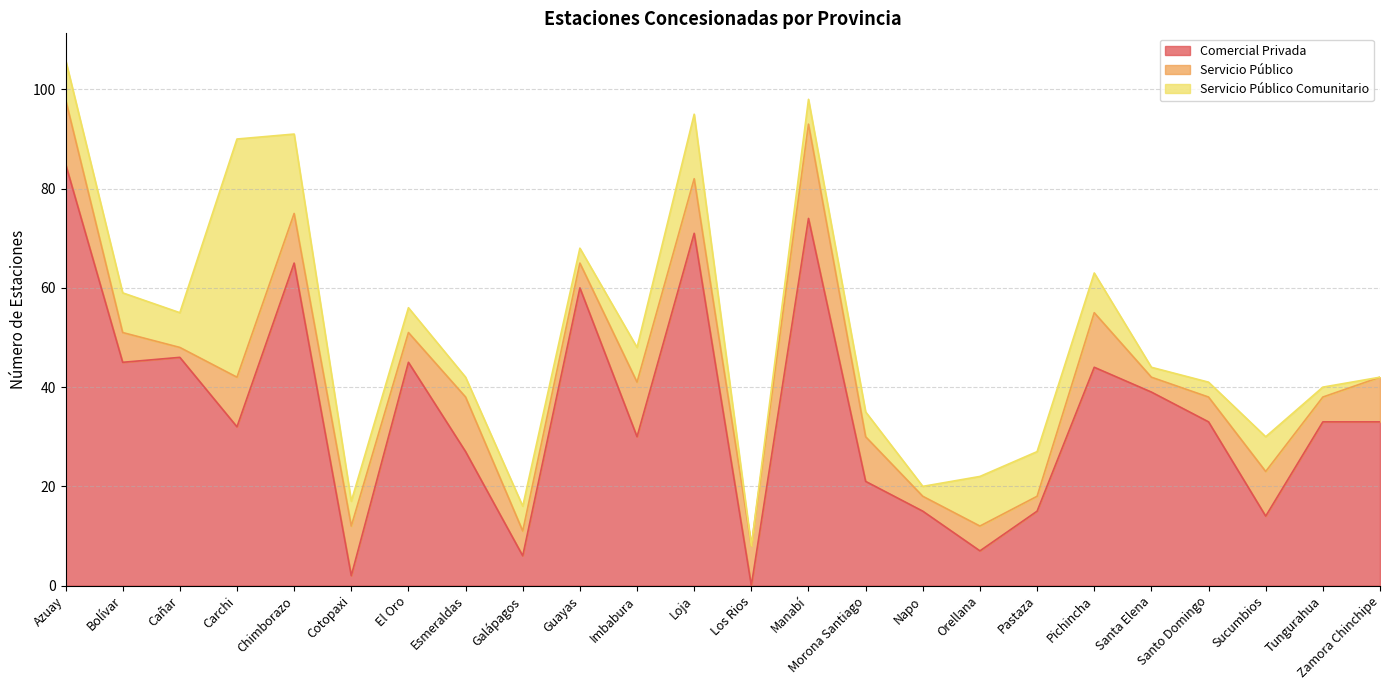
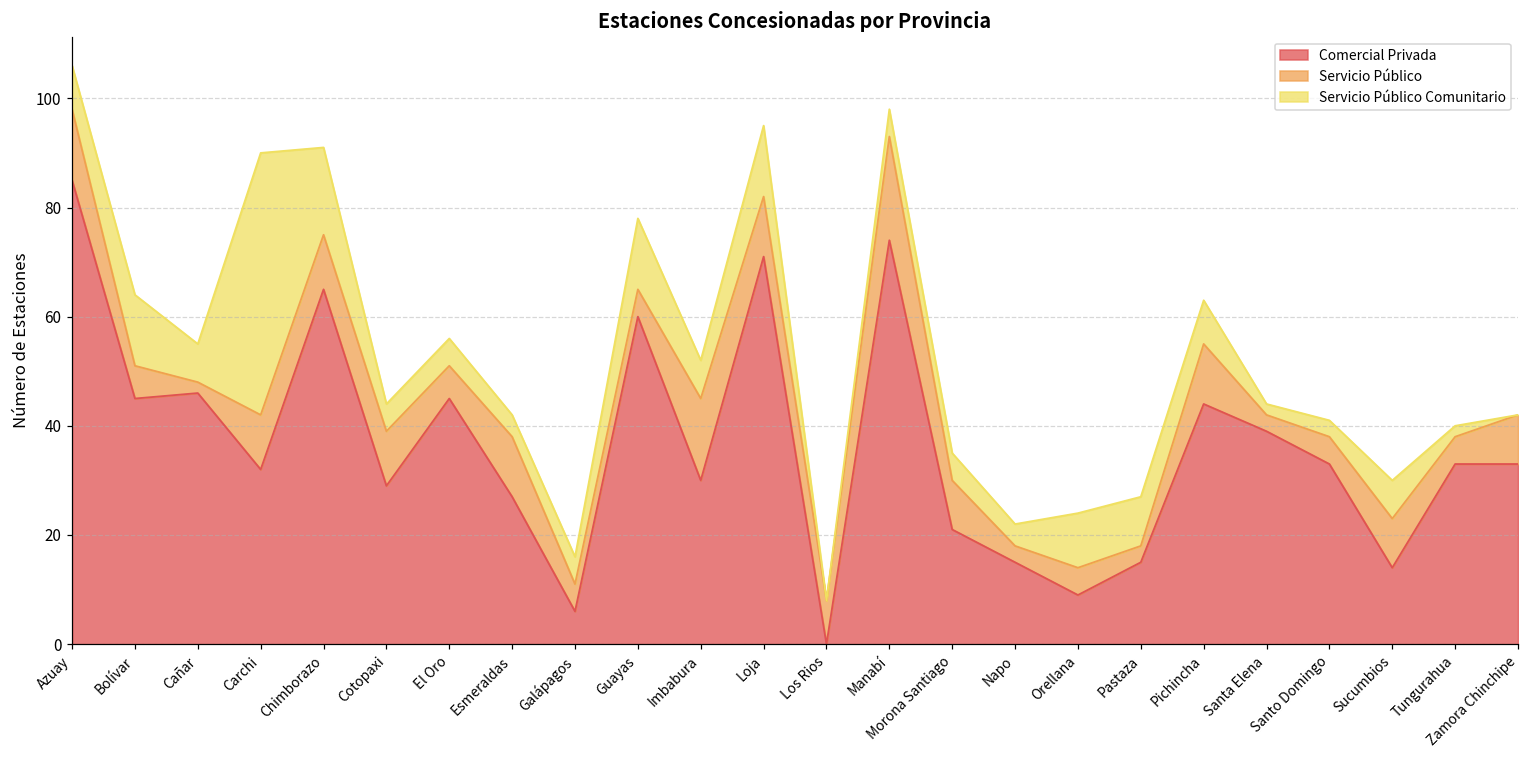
  {
    "Comercial Privada": {
      "Azuay": 85,
      "Bolívar": 45,
      "Cañar": 46,
      "Carchi": 32,
      "Chimborazo": 65,
-     "Cotopaxi": 2,
+     "Cotopaxi": 29,
      "El Oro": 45,
      "Esmeraldas": 27,
      "Galápagos": 6,
      "Guayas": 60,
      "Imbabura": 30,
      "Loja": 71,
      "Los Rios": 0,
      "Manabí": 74,
      "Morona Santiago": 21,
      "Napo": 15,
-     "Orellana": 7,
+     "Orellana": 9,
      "Pastaza": 15,
      "Pichincha": 44,
      "Santa Elena": 39,
      "Santo Domingo": 33,
      "Sucumbios": 14,
      "Tungurahua": 33,
      "Zamora Chinchipe": 33
    },
    "Servicio Público": {
      "Azuay": 13,
      "Bolívar": 6,
      "Cañar": 2,
      "Carchi": 10,
      "Chimborazo": 10,
      "Cotopaxi": 10,
      "El Oro": 6,
      "Esmeraldas": 11,
      "Galápagos": 5,
      "Guayas": 5,
-     "Imbabura": 11,
+     "Imbabura": 15,
      "Loja": 11,
      "Manabí": 19,
      "Morona Santiago": 9,
      "Napo": 3,
      "Orellana": 5,
      "Pastaza": 3,
      "Pichincha": 11,
      "Santa Elena": 3,
      "Santo Domingo": 5,
      "Sucumbios": 9,
      "Tungurahua": 5
    },
    "Servicio Público Comunitario": {
      "Azuay": 8,
-     "Bolívar": 8,
+     "Bolívar": 13,
      "Cañar": 7,
      "Carchi": 48,
      "Chimborazo": 16,
      "Cotopaxi": 5,
      "El Oro": 5,
      "Esmeraldas": 4,
      "Galápagos": 5,
-     "Guayas": 3,
+     "Guayas": 13,
      "Imbabura": 7,
      "Loja": 13,
      "Manabí": 5,
      "Morona Santiago": 5,
-     "Napo": 2,
+     "Napo": 4,
      "Orellana": 10,
      "Pastaza": 9,
      "Pichincha": 8,
      "Santa Elena": 2,
      "Santo Domingo": 3,
      "Sucumbios": 7,
      "Tungurahua": 2
    }
  }
